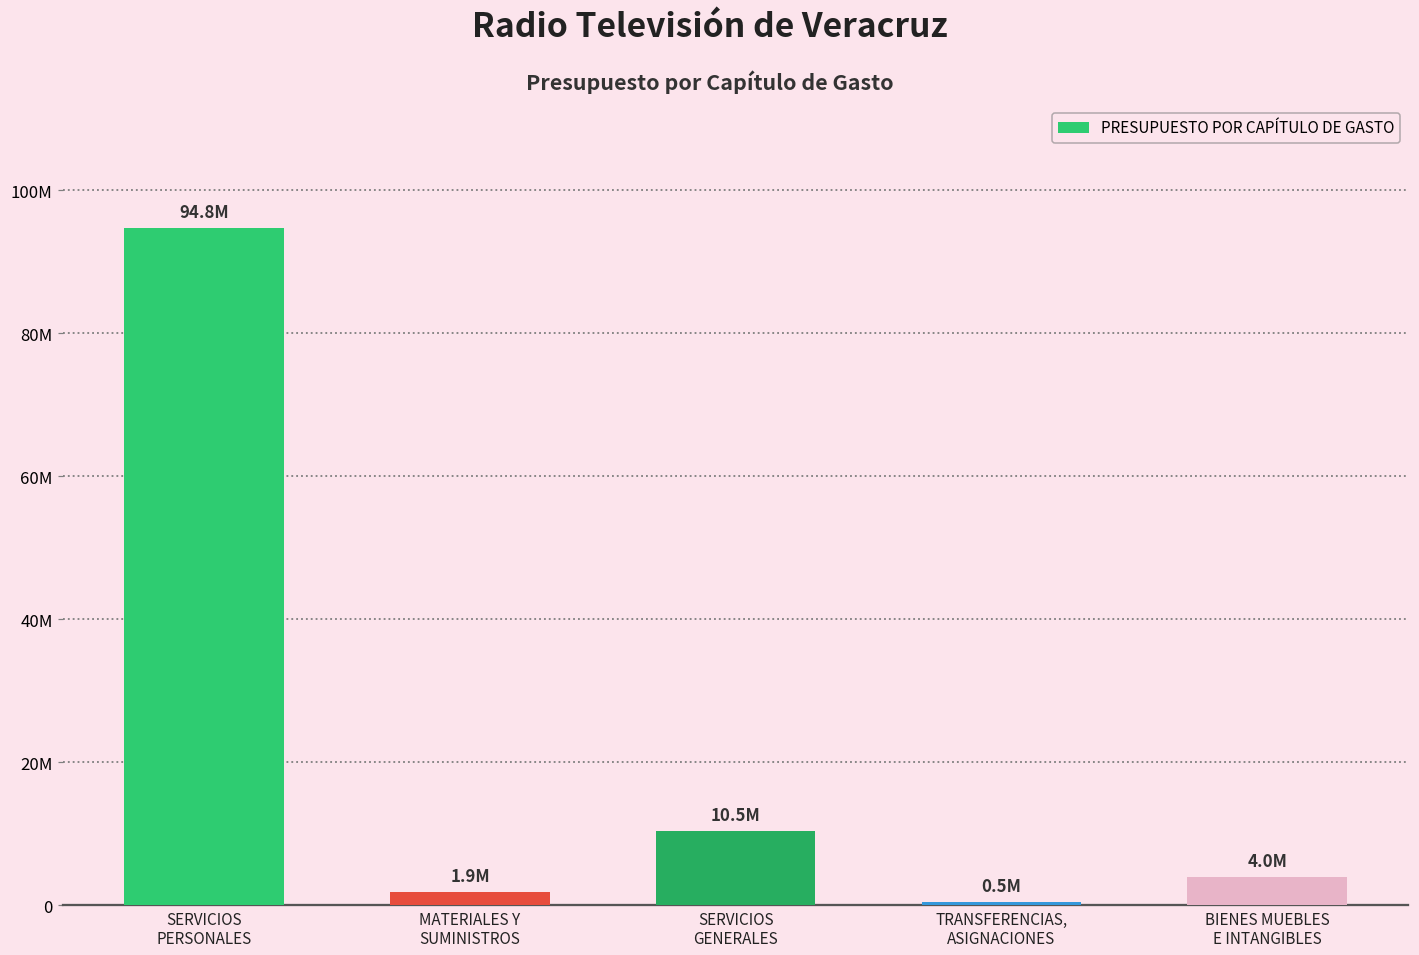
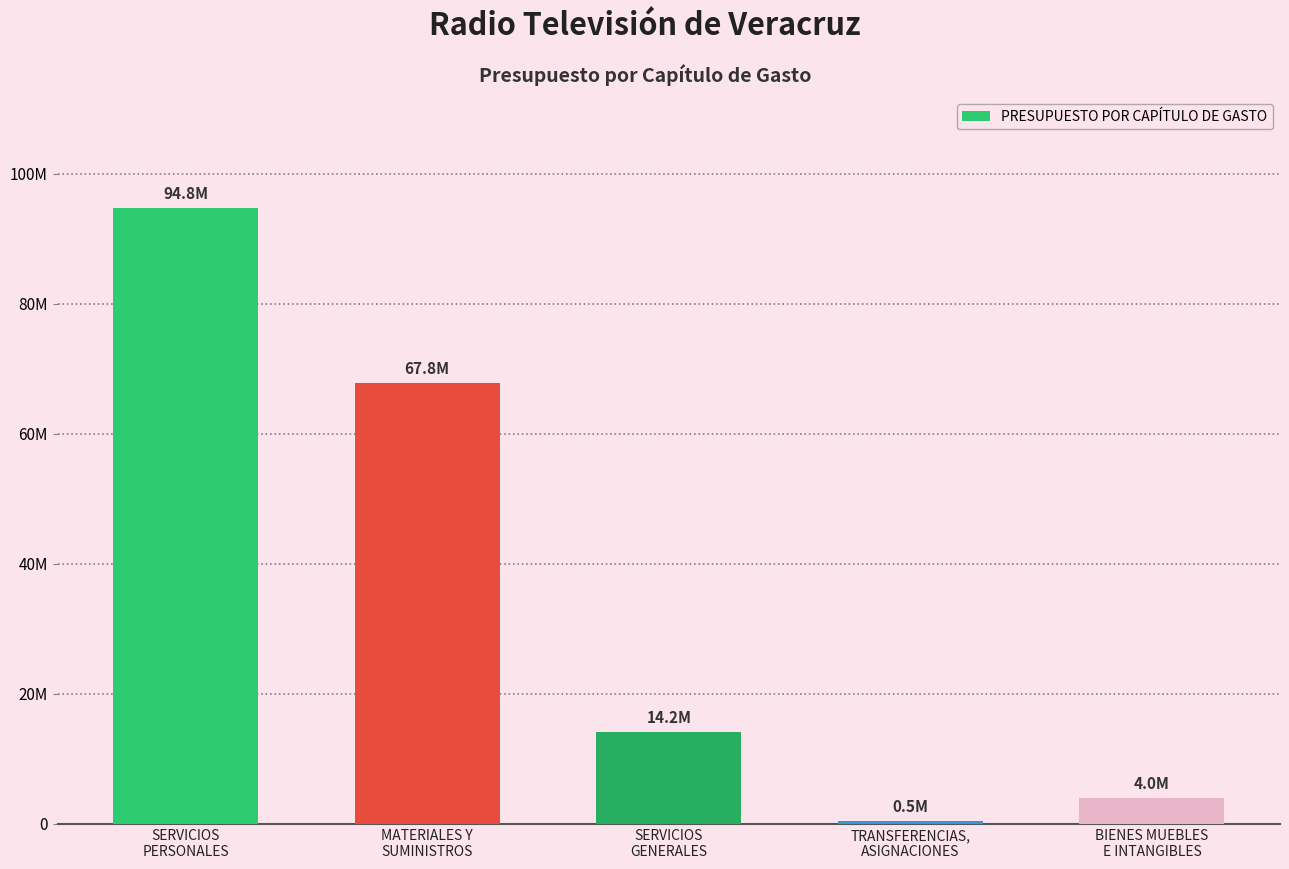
  {
    "SERVICIOS PERSONALES": "94.8M",
-   "MATERIALES Y SUMINISTROS": "1.9M",
-   "SERVICIOS GENERALES": "10.5M",
+   "MATERIALES Y SUMINISTROS": "67.8M",
+   "SERVICIOS GENERALES": "14.2M",
    "TRANSFERENCIAS, ASIGNACIONES": "0.5M",
    "BIENES MUEBLES E INTANGIBLES": "4.0M"
  }
